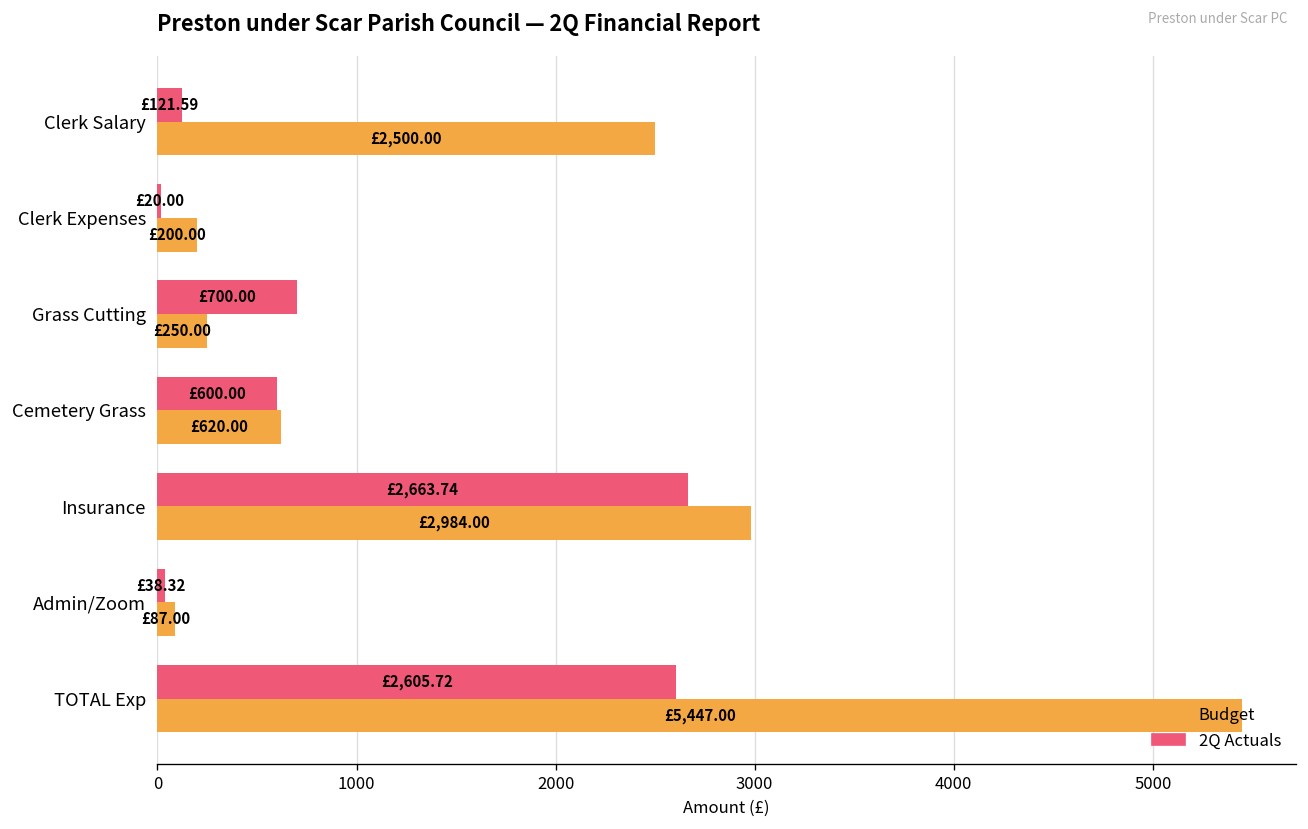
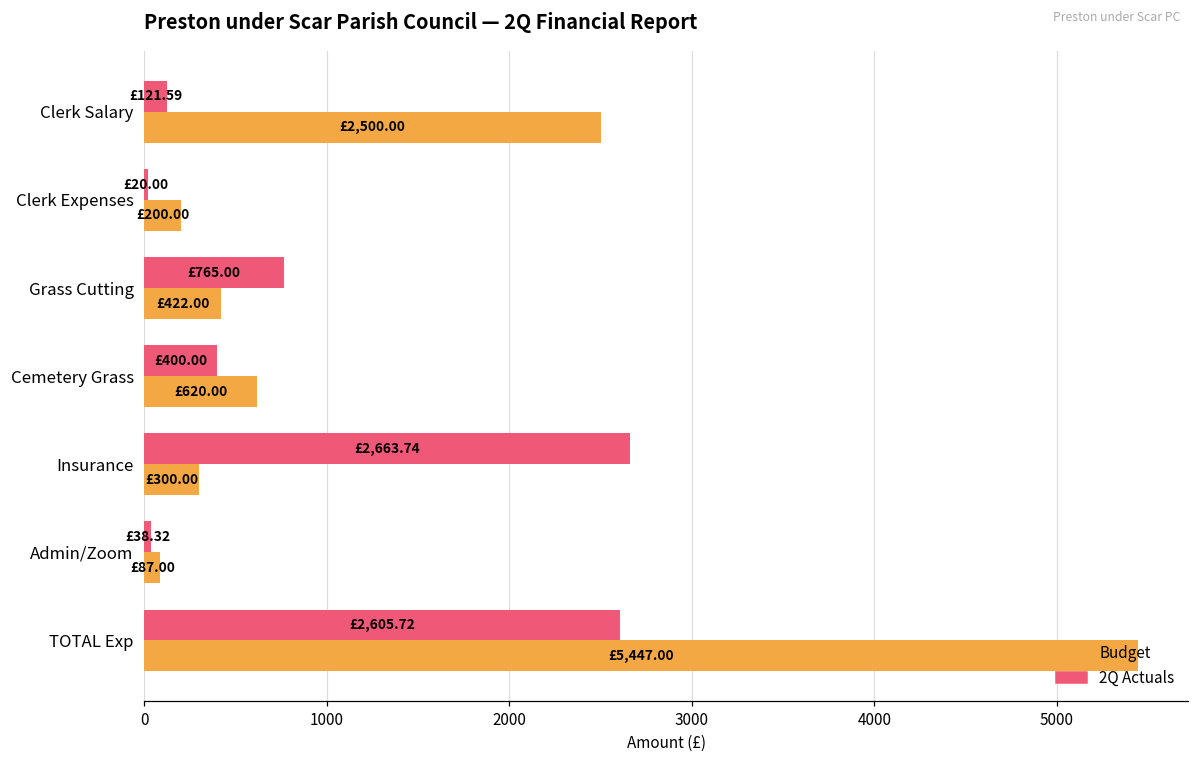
  {
    "Budget": {
      "Clerk Salary": "£2,500.00",
      "Clerk Expenses": "£200.00",
-     "Grass Cutting": "£250.00",
+     "Grass Cutting": "£422.00",
      "Cemetery Grass": "£620.00",
-     "Insurance": "£2,984.00",
+     "Insurance": "£300.00",
      "Admin/Zoom": "£87.00",
      "TOTAL Exp": "£5,447.00"
    },
    "2Q Actuals": {
      "Clerk Salary": "£121.59",
      "Clerk Expenses": "£20.00",
-     "Grass Cutting": "£700.00",
-     "Cemetery Grass": "£600.00",
+     "Grass Cutting": "£765.00",
+     "Cemetery Grass": "£400.00",
      "Insurance": "£2,663.74",
      "Admin/Zoom": "£38.32",
      "TOTAL Exp": "£2,605.72"
    }
  }
